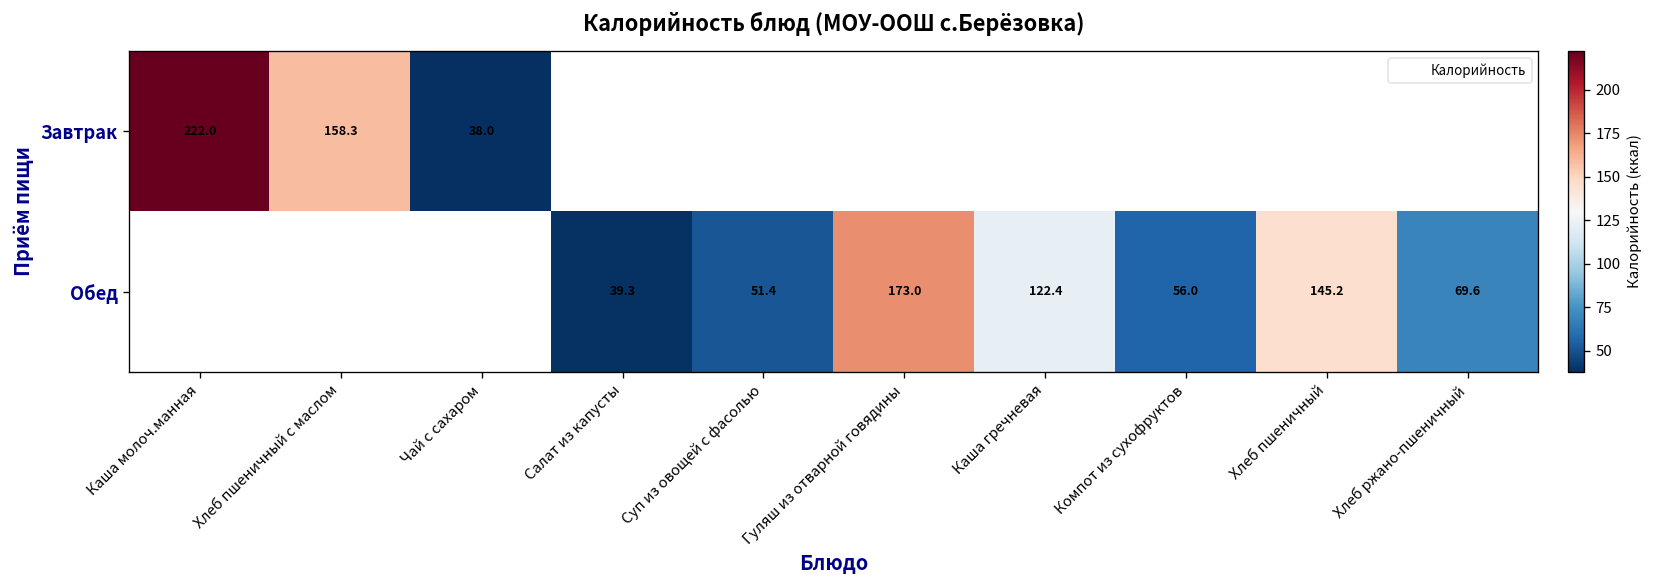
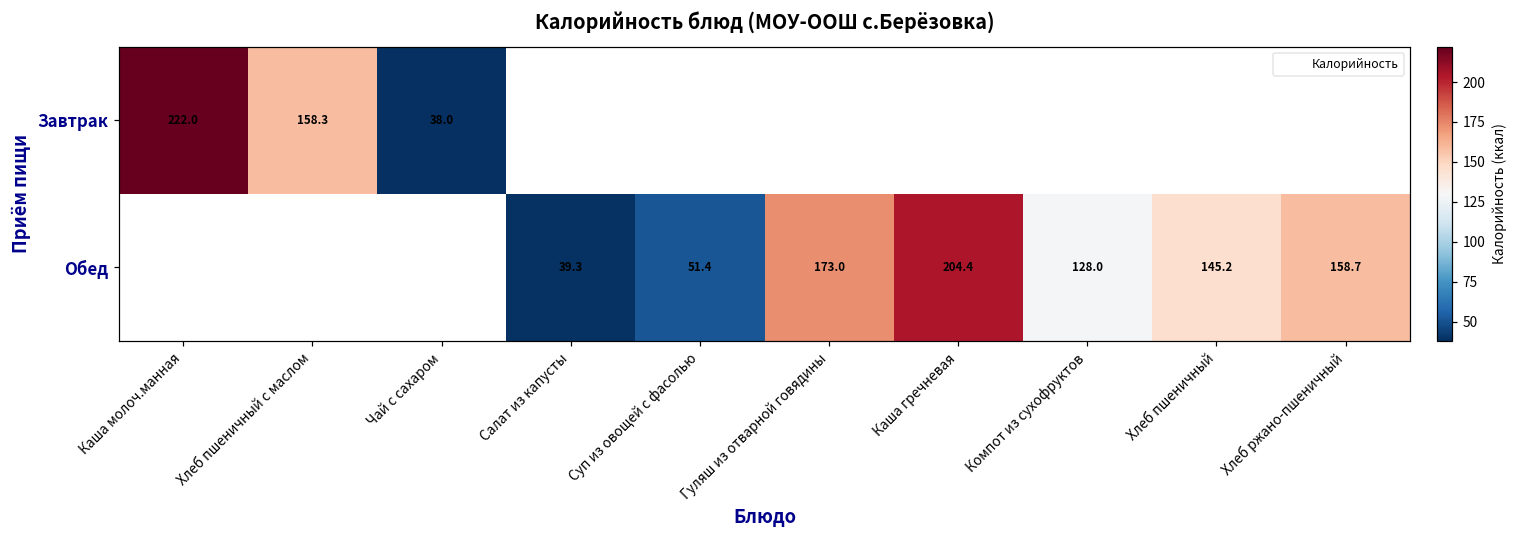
  {
    "Завтрак": {
      "Каша молоч.манная": 222.0,
      "Хлеб пшеничный с маслом": 158.3,
      "Чай с сахаром": 38.0
    },
    "Обед": {
      "Салат из капусты": 39.3,
      "Суп из овощей с фасолью": 51.4,
      "Гуляш из отварной говядины": 173.0,
-     "Каша гречневая": 122.4,
-     "Компот из сухофруктов": 56.0,
+     "Каша гречневая": 204.4,
+     "Компот из сухофруктов": 128.0,
      "Хлеб пшеничный": 145.2,
-     "Хлеб ржано-пшеничный": 69.6
+     "Хлеб ржано-пшеничный": 158.7
    }
  }
